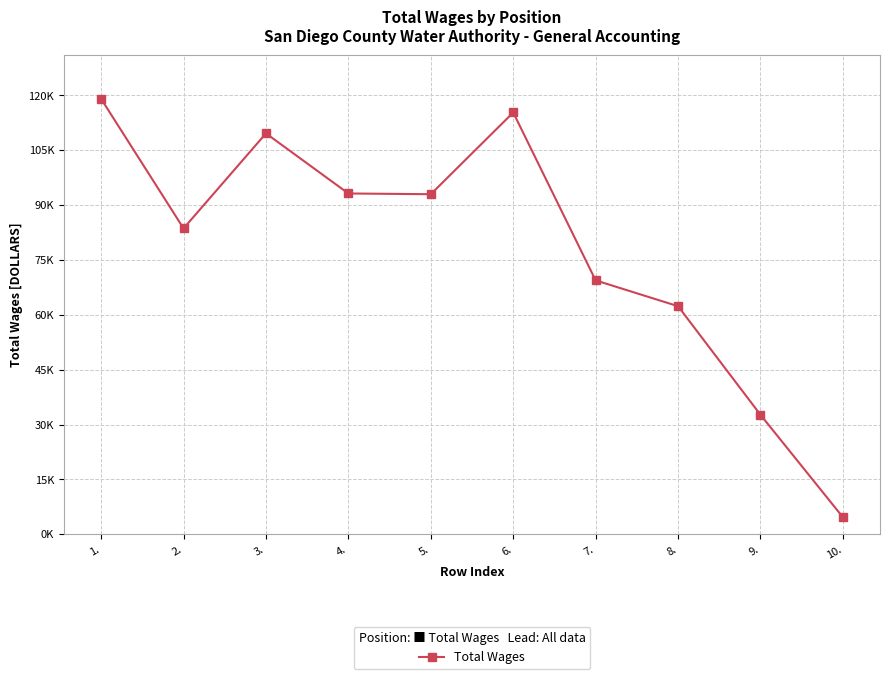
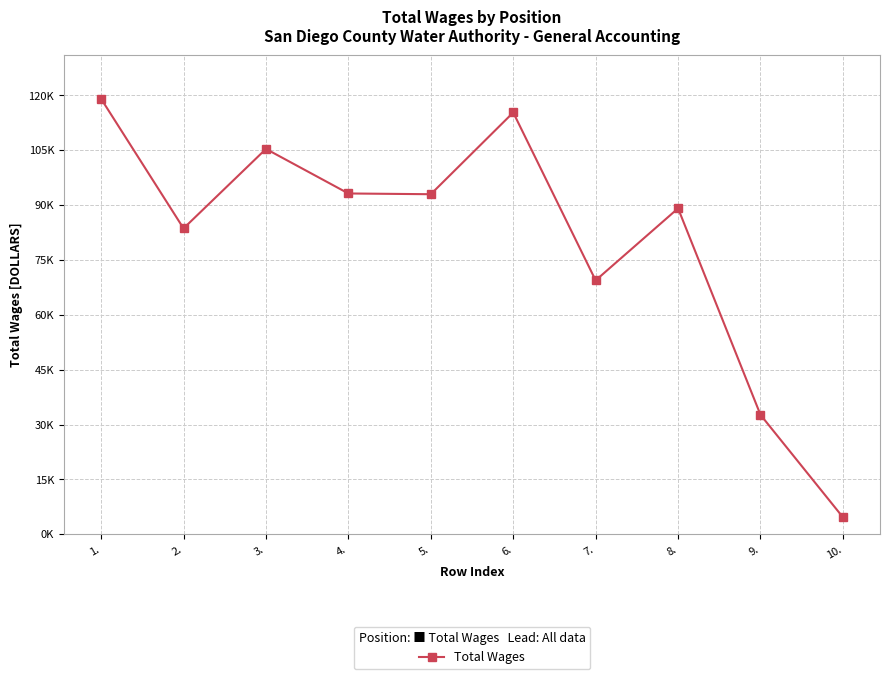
  {
    "1.": 119000,
    "2.": 84000,
-   "3.": 110000,
+   "3.": 105000,
    "4.": 93000,
    "5.": 93000,
    "6.": 115000,
    "7.": 69000,
-   "8.": 62000,
+   "8.": 89000,
    "9.": 33000,
    "10.": 5000
  }
